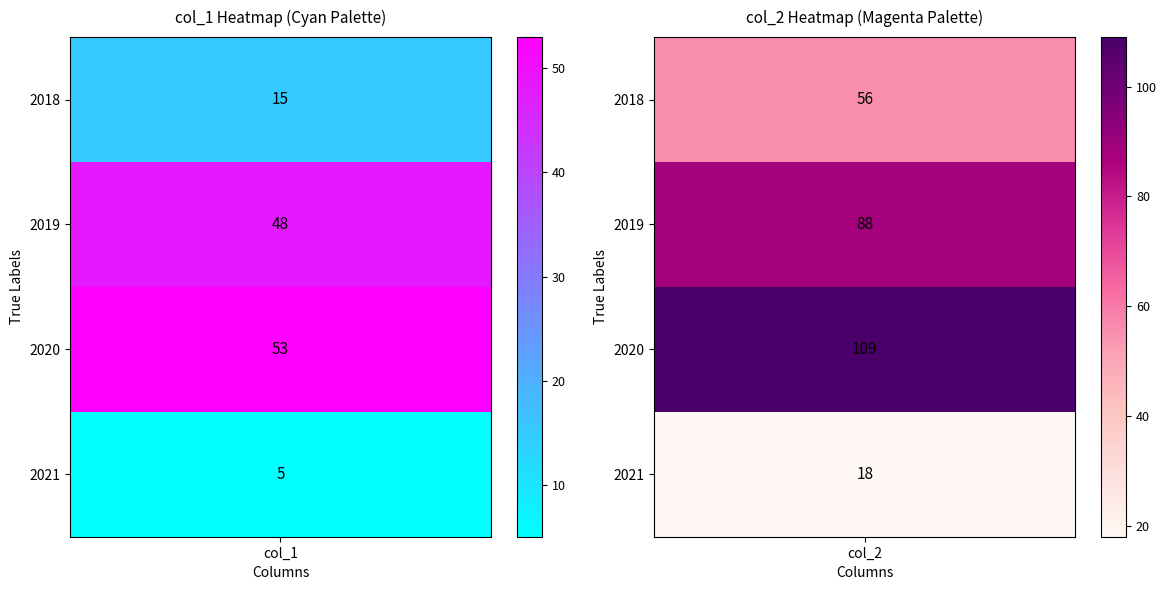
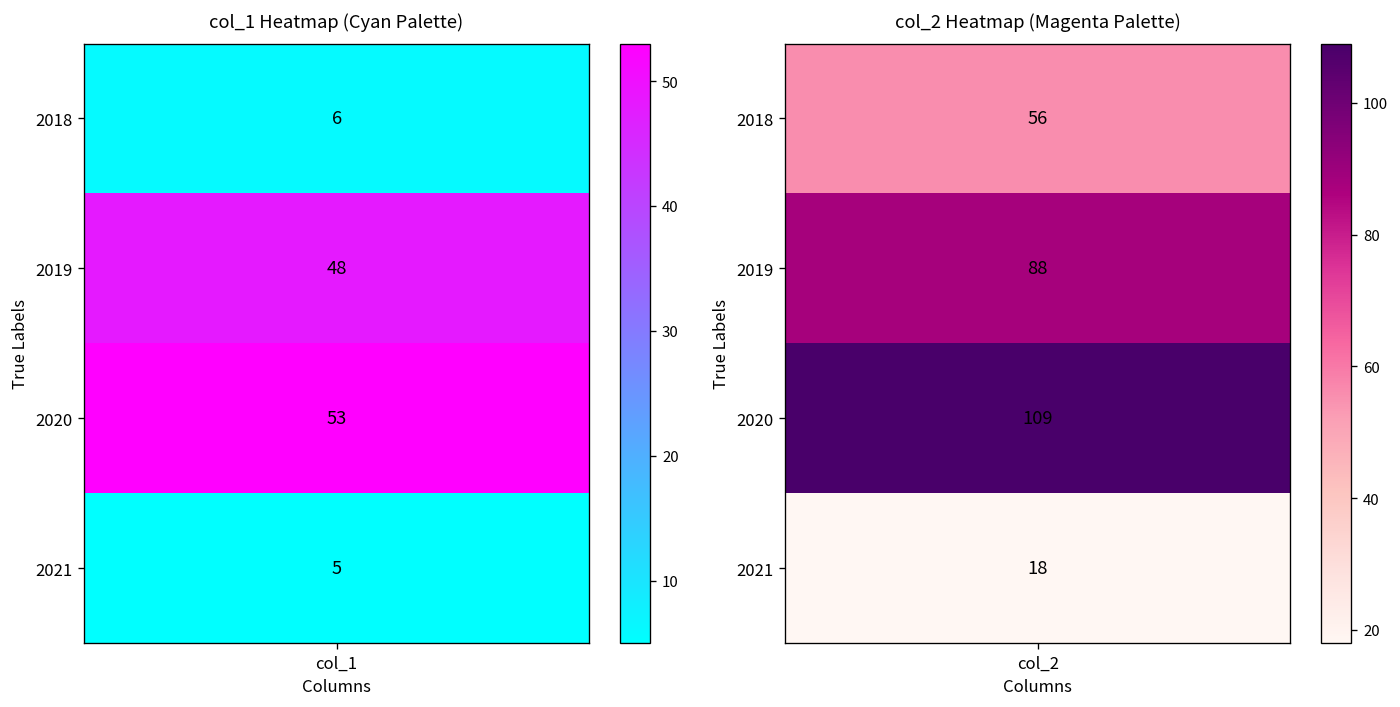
  {
    "col_1 Heatmap (Cyan Palette)": {
      "2018": {
-       "col_1": 15
+       "col_1": 6
      },
      "2019": {
        "col_1": 48
      },
      "2020": {
        "col_1": 53
      },
      "2021": {
        "col_1": 5
      }
    },
    "col_2 Heatmap (Magenta Palette)": {
      "2018": {
        "col_2": 56
      },
      "2019": {
        "col_2": 88
      },
      "2020": {
        "col_2": 109
      },
      "2021": {
        "col_2": 18
      }
    }
  }
